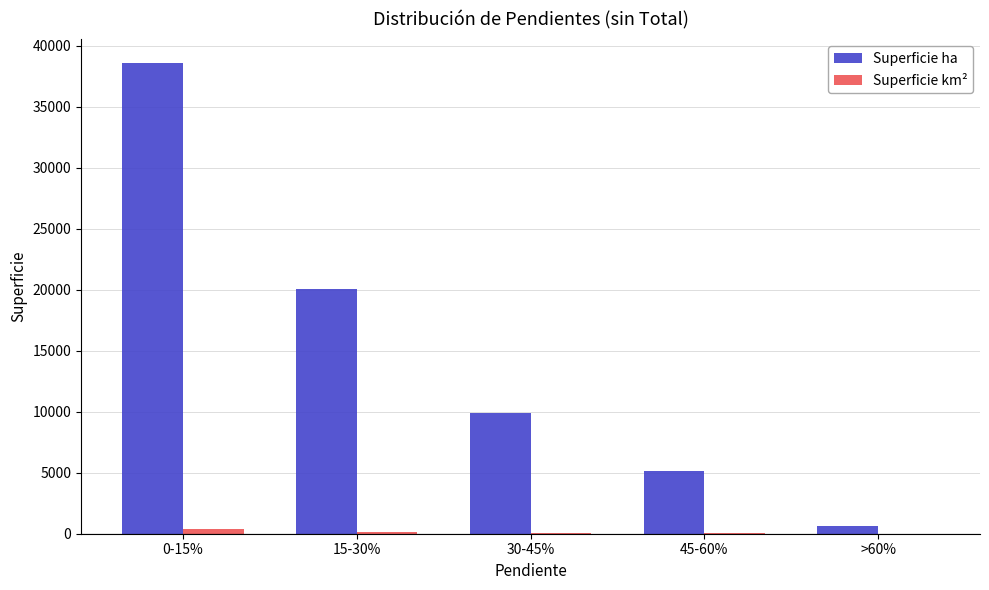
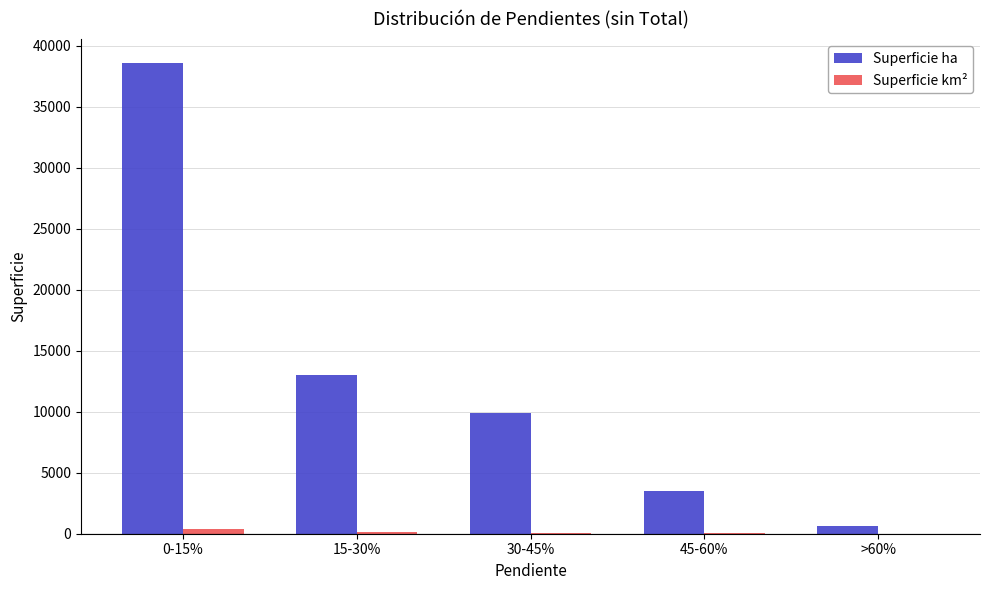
  {
    "Superficie ha": {
      "0-15%": 38600,
-     "15-30%": 20100,
+     "15-30%": 13000,
      "30-45%": 9900,
-     "45-60%": 5100,
+     "45-60%": 3500,
      ">60%": 600
    },
    "Superficie km²": {
      "0-15%": 400
    }
  }
